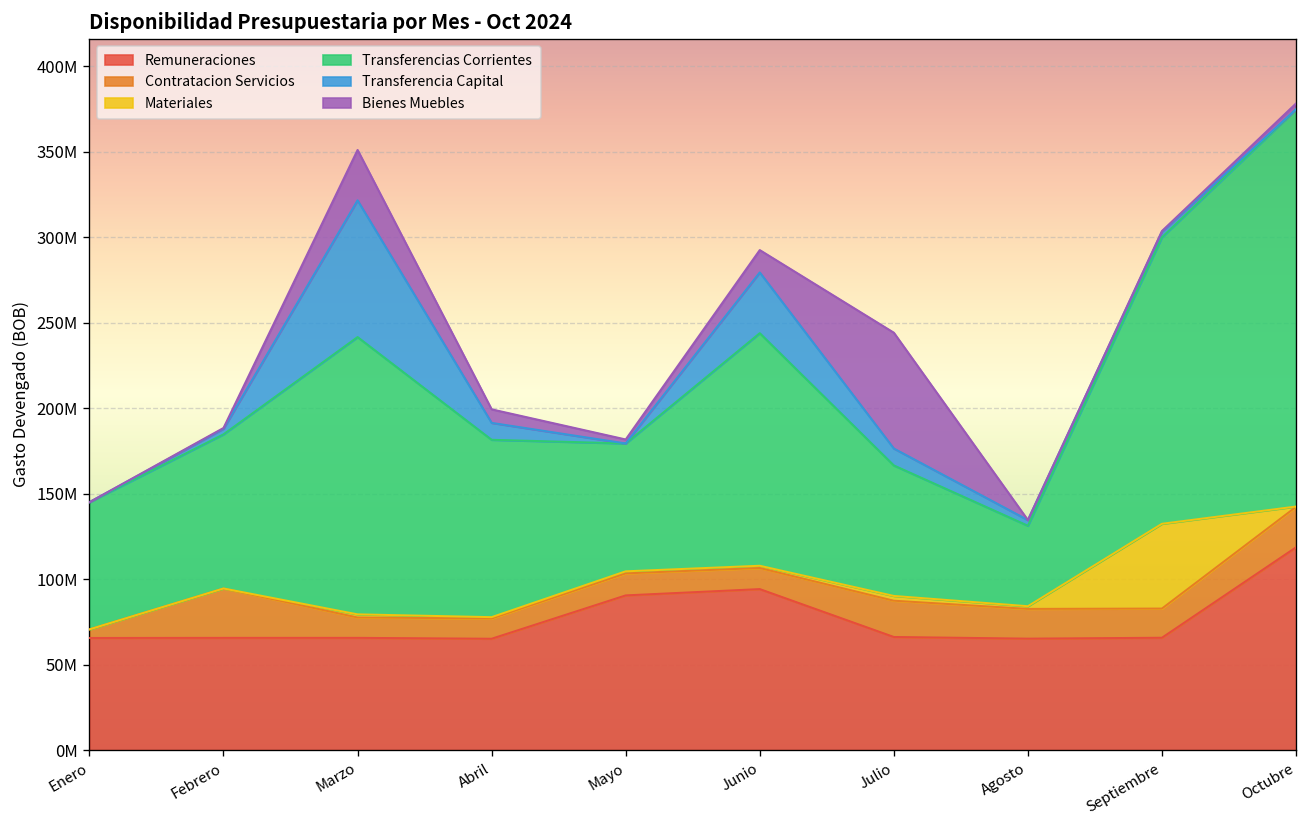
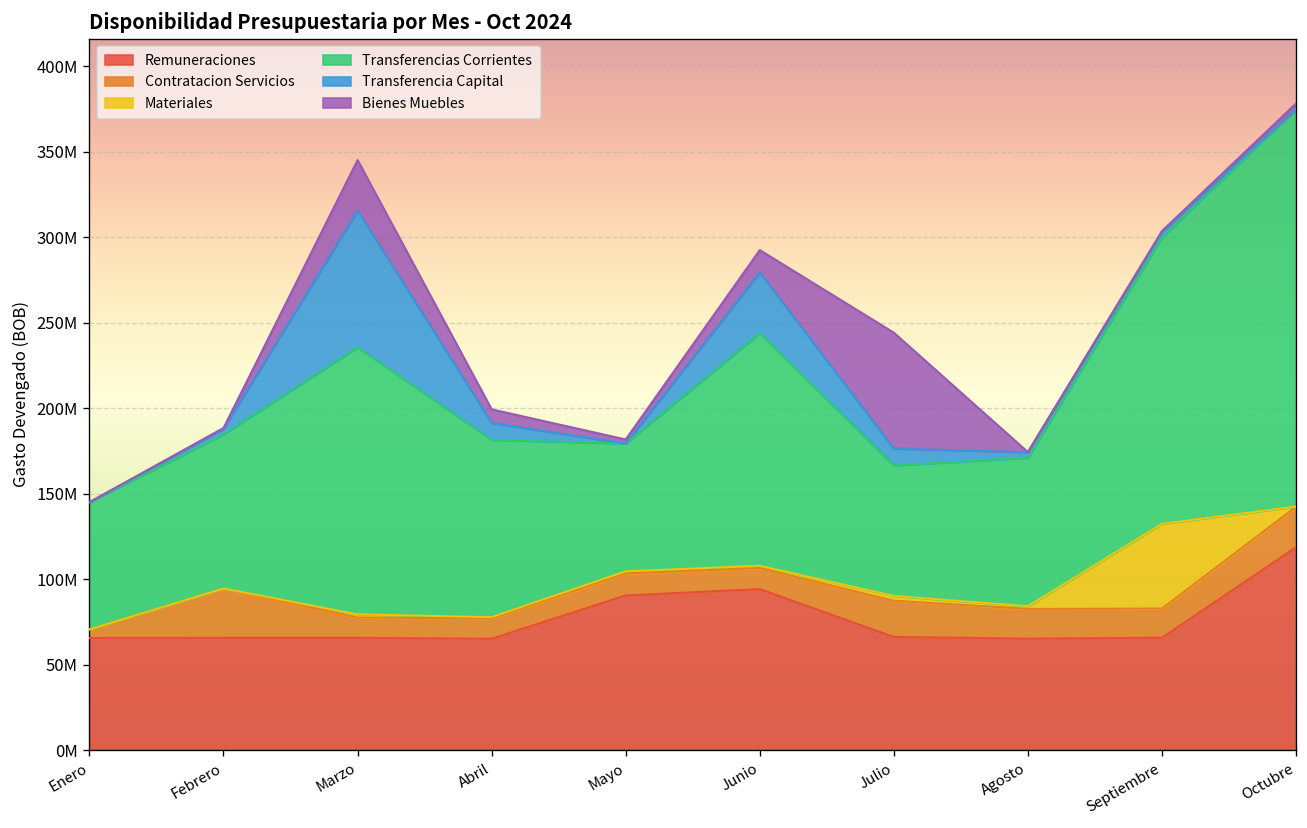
  {
    "Materiales": {
      "Marzo": 2000000,
      "Julio": 3000000,
      "Septiembre": 50000000
    },
    "Transferencias Corrientes": {
      "Febrero": 90000000,
-     "Marzo": 162000000,
+     "Marzo": 156000000,
      "Abril": 104000000,
      "Junio": 136000000,
      "Julio": 76000000,
-     "Agosto": 47000000,
+     "Agosto": 87000000,
      "Septiembre": 168000000
    },
    "Transferencia Capital": {
      "Marzo": 80000000,
      "Abril": 10000000,
      "Junio": 36000000,
      "Julio": 10000000
    },
    "Bienes Muebles": {
      "Marzo": 29000000,
      "Abril": 8000000,
      "Mayo": 2000000,
      "Junio": 13000000,
      "Julio": 68000000,
      "Octubre": 3000000
    }
  }
